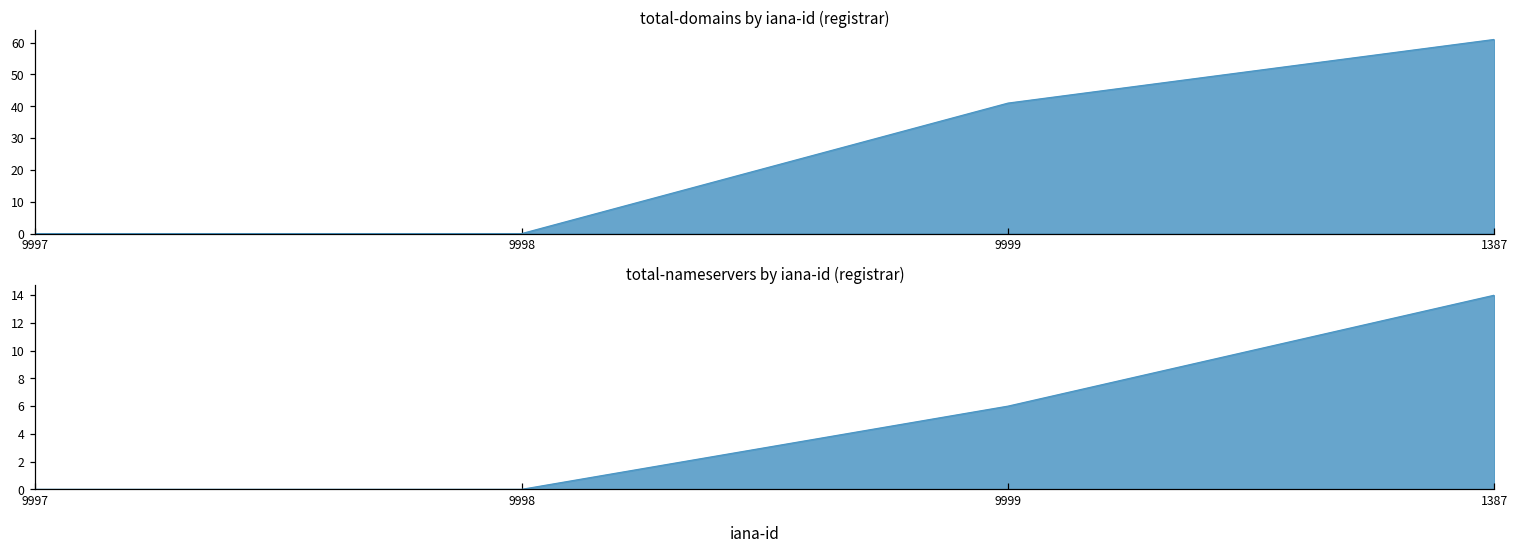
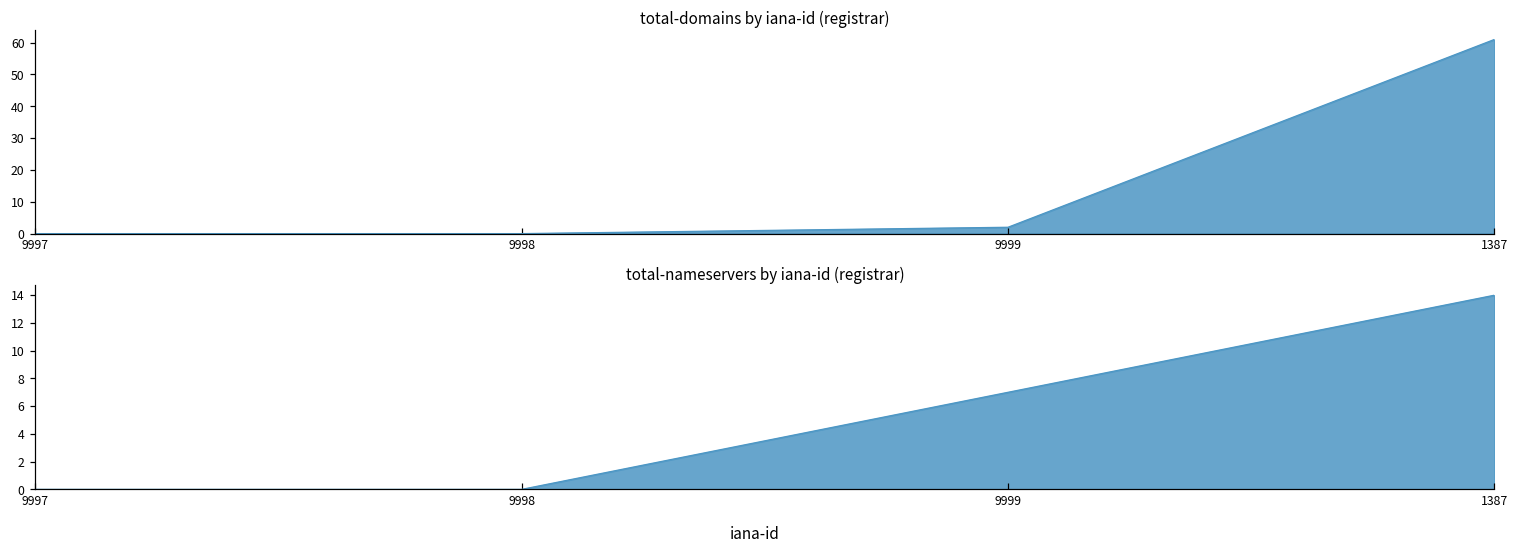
  {
    "total-domains by iana-id (registrar)": {
      "9997": 0,
      "9998": 0,
-     "9999": 41,
+     "9999": 2,
      "1387": 61
    },
    "total-nameservers by iana-id (registrar)": {
      "9997": 0,
      "9998": 0,
-     "9999": 6,
+     "9999": 7,
      "1387": 14
    }
  }
